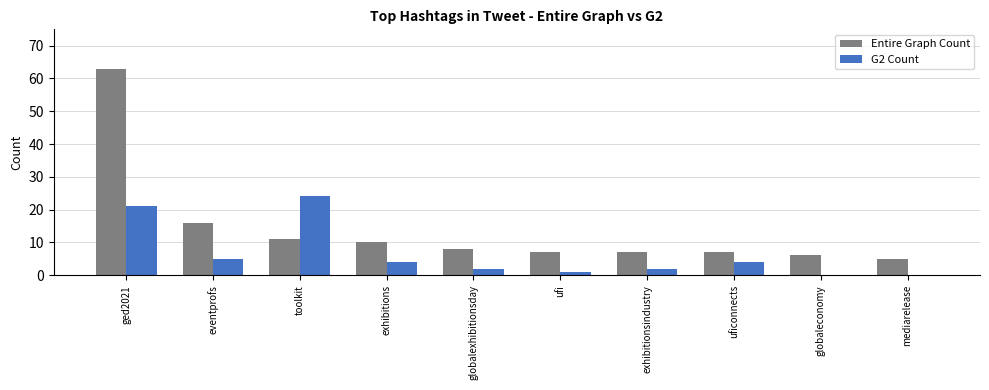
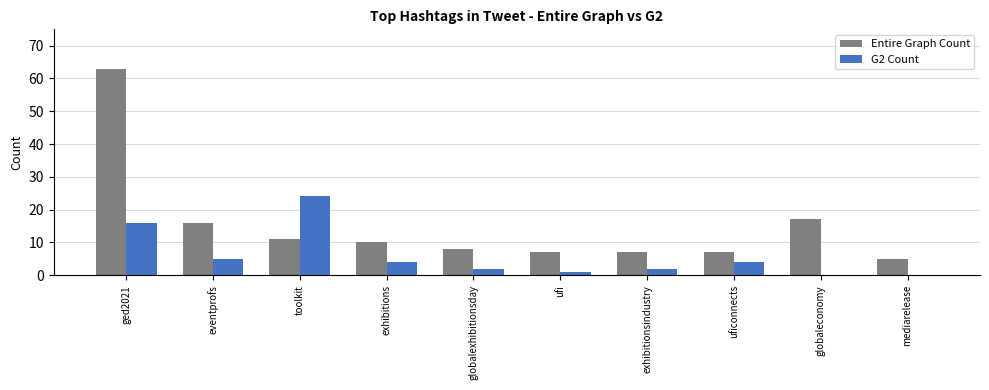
  {
    "Entire Graph Count": {
      "ged2021": 63,
      "eventprofs": 16,
      "toolkit": 11,
      "exhibitions": 10,
      "globalexhibitionsday": 8,
      "ufi": 7,
      "exhibitionsindustry": 7,
      "uficonnects": 7,
-     "globaleconomy": 6,
+     "globaleconomy": 17,
      "mediarelease": 5
    },
    "G2 Count": {
-     "ged2021": 21,
+     "ged2021": 16,
      "eventprofs": 5,
      "toolkit": 24,
      "exhibitions": 4,
      "globalexhibitionsday": 2,
      "ufi": 1,
      "exhibitionsindustry": 2,
      "uficonnects": 4,
      "globaleconomy": 0,
      "mediarelease": 0
    }
  }
